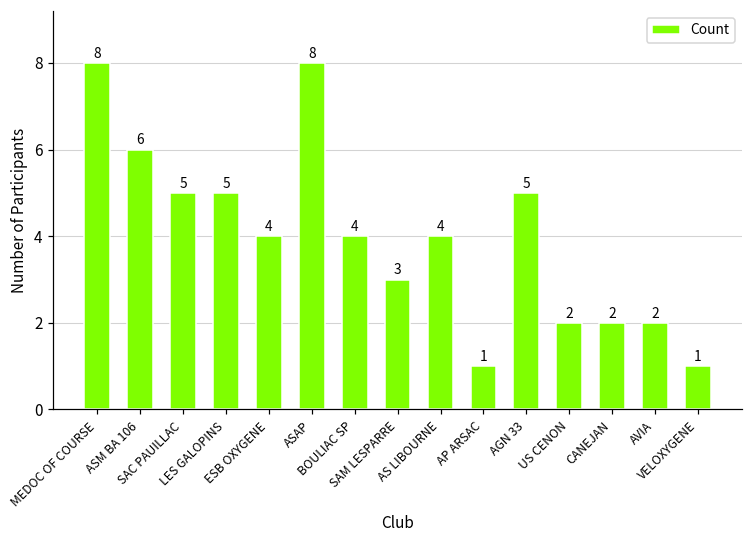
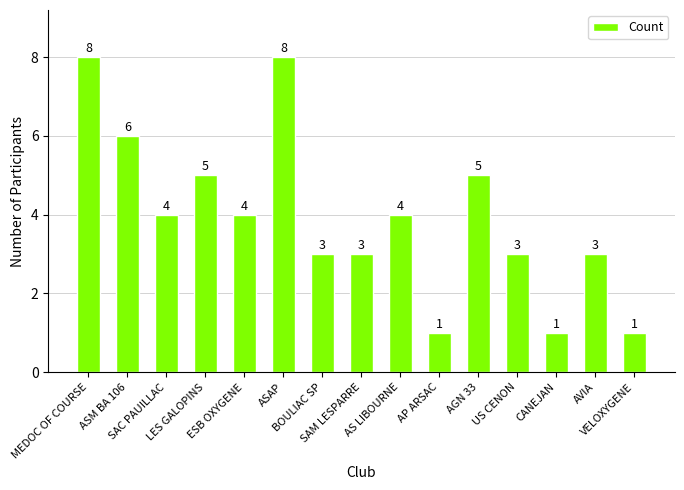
  {
    "MEDOC OF COURSE": 8,
    "ASM BA 106": 6,
-   "SAC PAUILLAC": 5,
+   "SAC PAUILLAC": 4,
    "LES GALOPINS": 5,
    "ESB OXYGENE": 4,
    "ASAP": 8,
-   "BOULIAC SP": 4,
+   "BOULIAC SP": 3,
    "SAM LESPARRE": 3,
    "AS LIBOURNE": 4,
    "AP ARSAC": 1,
    "AGN 33": 5,
-   "US CENON": 2,
-   "CANEJAN": 2,
-   "AVIA": 2,
+   "US CENON": 3,
+   "CANEJAN": 1,
+   "AVIA": 3,
    "VELOXYGENE": 1
  }
